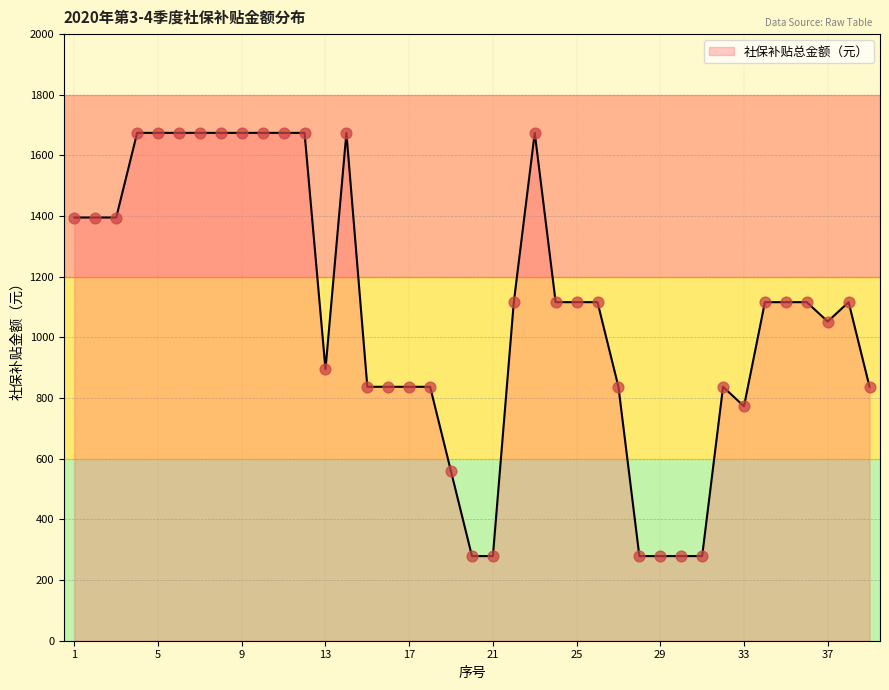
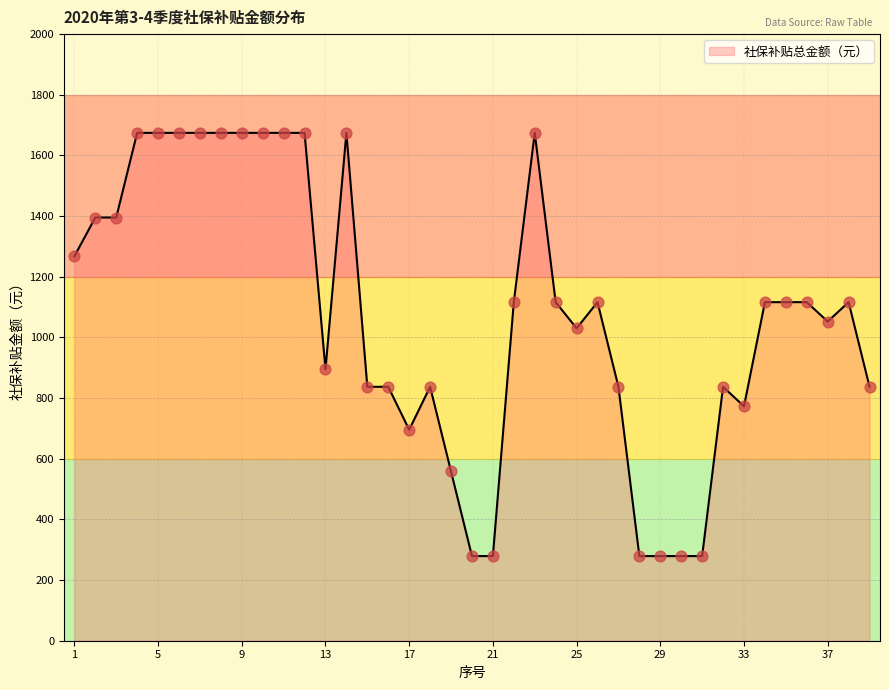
  {
-   "1": 1400,
+   "1": 1270,
    "5": 1670,
    "9": 1670,
    "13": 900,
-   "17": 840,
+   "17": 700,
    "21": 280,
-   "25": 1120,
+   "25": 1030,
    "29": 280,
    "33": 770,
    "37": 1050
  }
